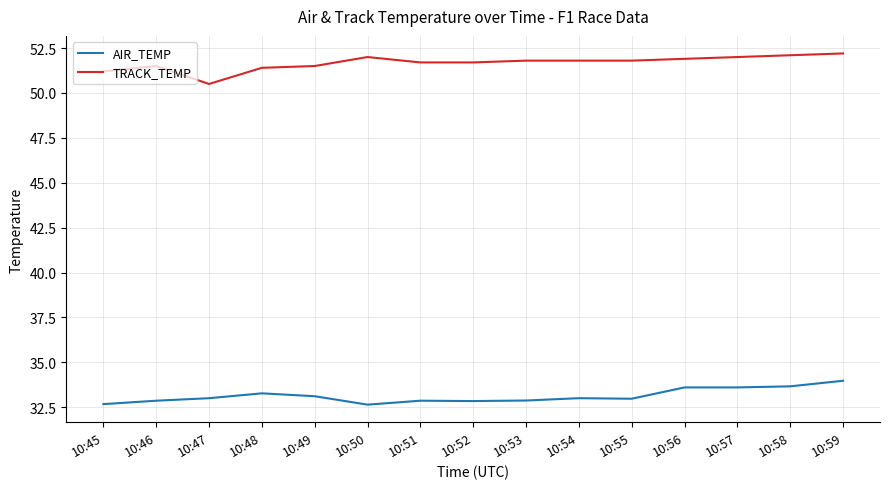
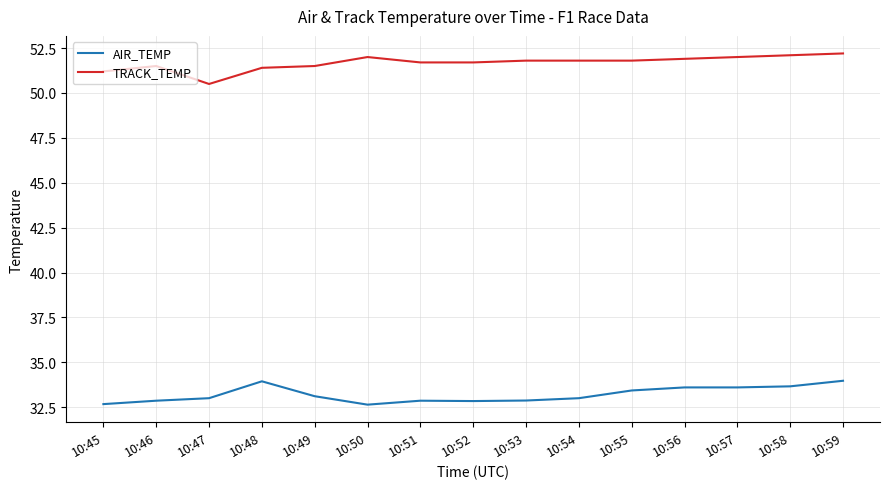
  {
    "AIR_TEMP": {
      "10:45": 32.7,
      "10:46": 32.9,
      "10:47": 33.0,
-     "10:48": 33.3,
+     "10:48": 33.9,
      "10:49": 33.1,
      "10:50": 32.6,
      "10:51": 32.9,
      "10:52": 32.8,
      "10:53": 32.9,
      "10:54": 33.0,
-     "10:55": 33.0,
+     "10:55": 33.4,
      "10:56": 33.6,
      "10:57": 33.6,
      "10:58": 33.7,
      "10:59": 34.0
    },
    "TRACK_TEMP": {
      "10:47": 50.5,
      "10:48": 51.4,
      "10:49": 51.5,
      "10:50": 52.0,
      "10:51": 51.7,
      "10:52": 51.7,
      "10:53": 51.8,
      "10:54": 51.8,
      "10:55": 51.8,
      "10:56": 51.9,
      "10:57": 52.0,
      "10:58": 52.1,
      "10:59": 52.2
    }
  }
